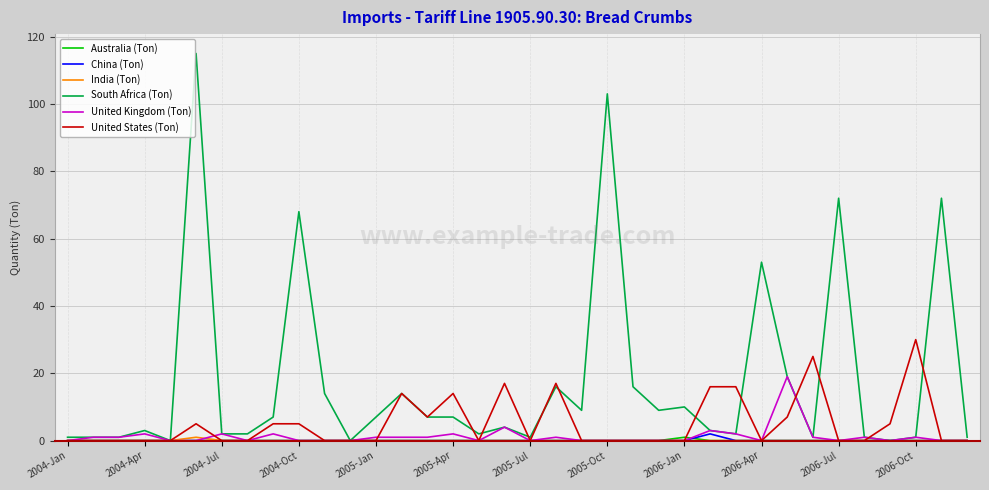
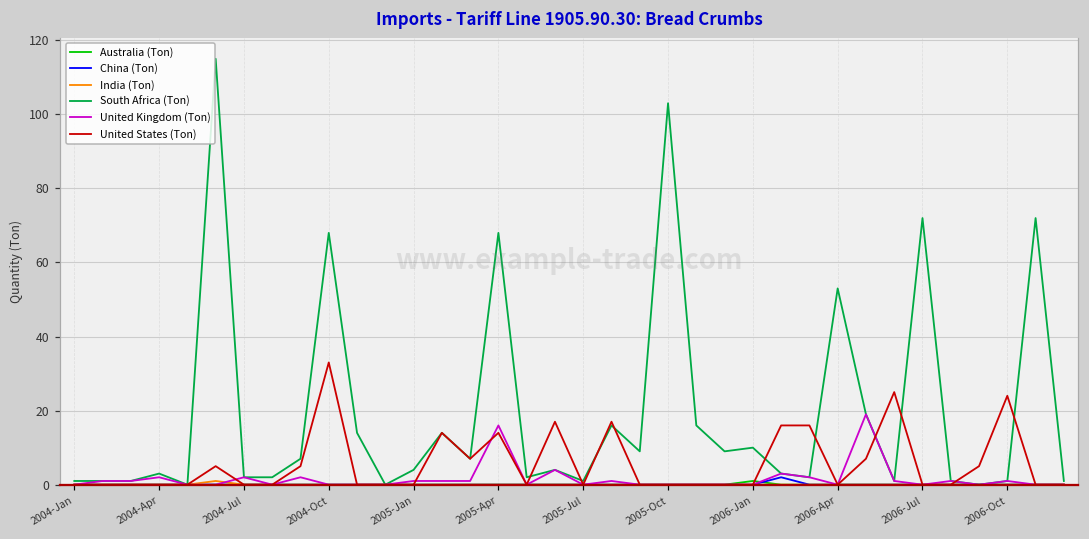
  {
    "Australia (Ton)": {
      "2006-Jan": 1
    },
    "South Africa (Ton)": {
      "2004-Jan": 1,
      "2004-Apr": 3,
      "2004-Oct": 68,
-     "2005-Jan": 7,
-     "2005-Apr": 7,
+     "2005-Jan": 4,
+     "2005-Apr": 68,
      "2005-Jul": 1,
      "2005-Oct": 103,
      "2006-Jan": 10,
      "2006-Apr": 53,
      "2006-Jul": 72
    },
    "United Kingdom (Ton)": {
      "2004-Apr": 2,
      "2005-Jan": 1,
-     "2005-Apr": 2
+     "2005-Apr": 16
    },
    "United States (Ton)": {
-     "2004-Oct": 5,
+     "2004-Oct": 33,
      "2005-Apr": 14,
-     "2006-Oct": 30
+     "2006-Oct": 24
    }
  }
